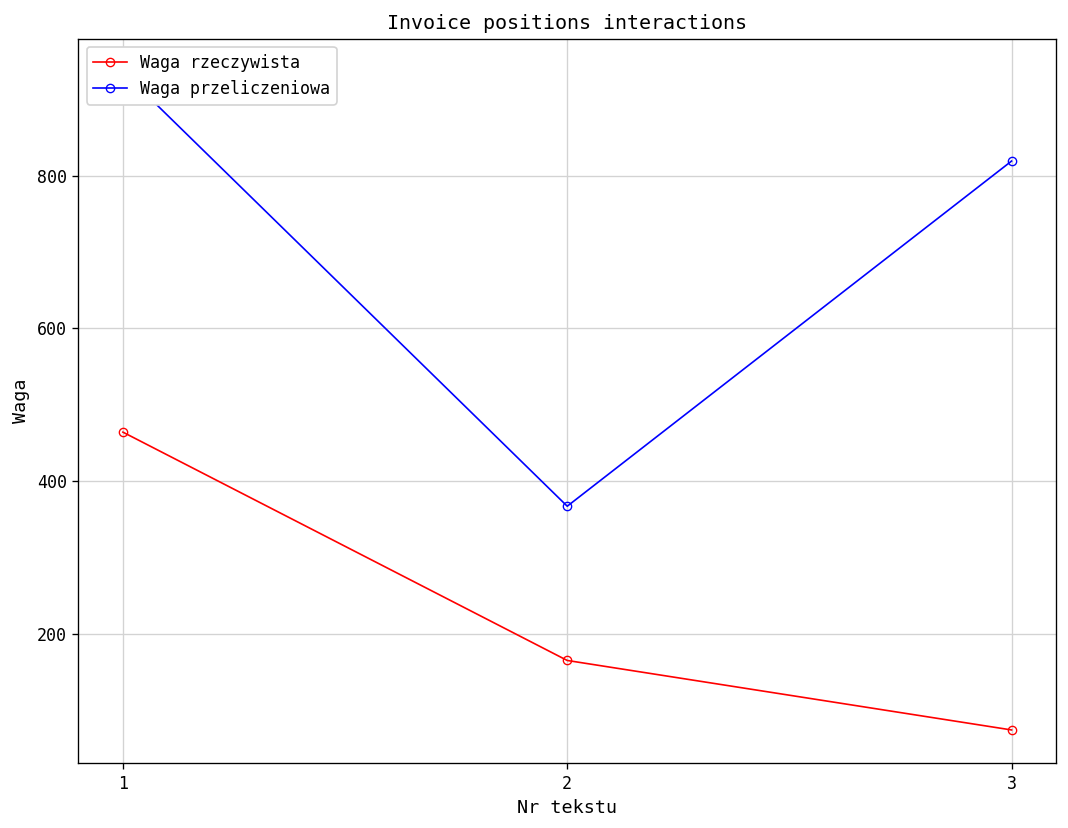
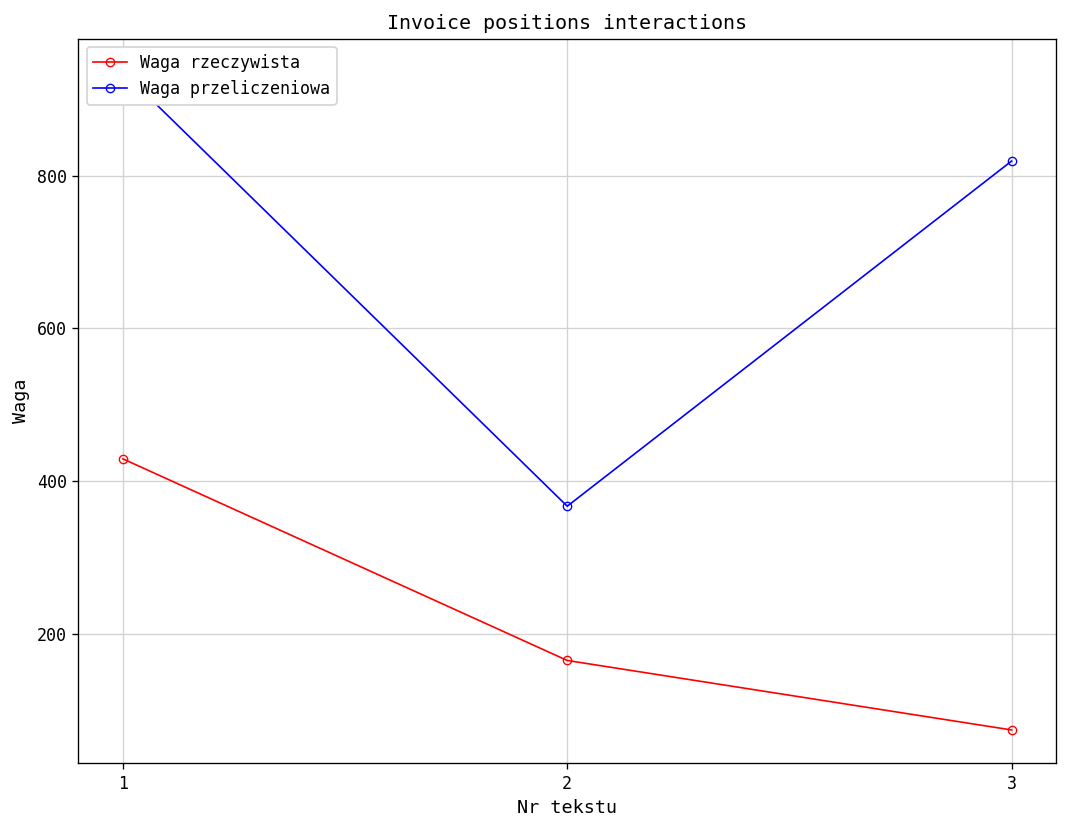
  {
    "Waga rzeczywista": {
-     "1": 460,
+     "1": 430,
      "2": 170,
      "3": 70
    },
    "Waga przeliczeniowa": {
      "2": 370,
      "3": 820
    }
  }
